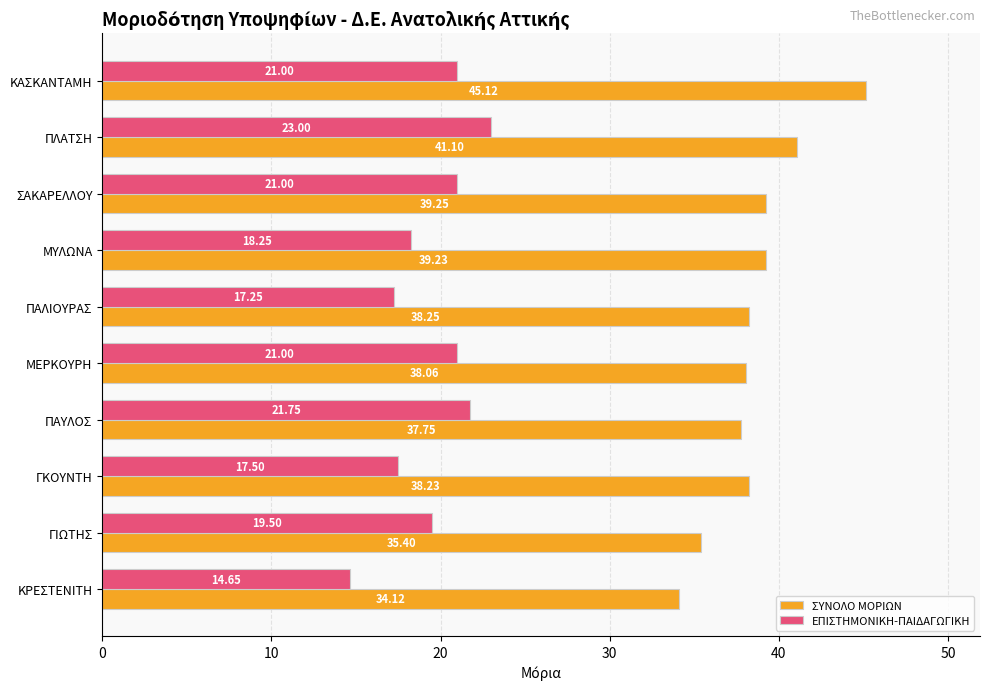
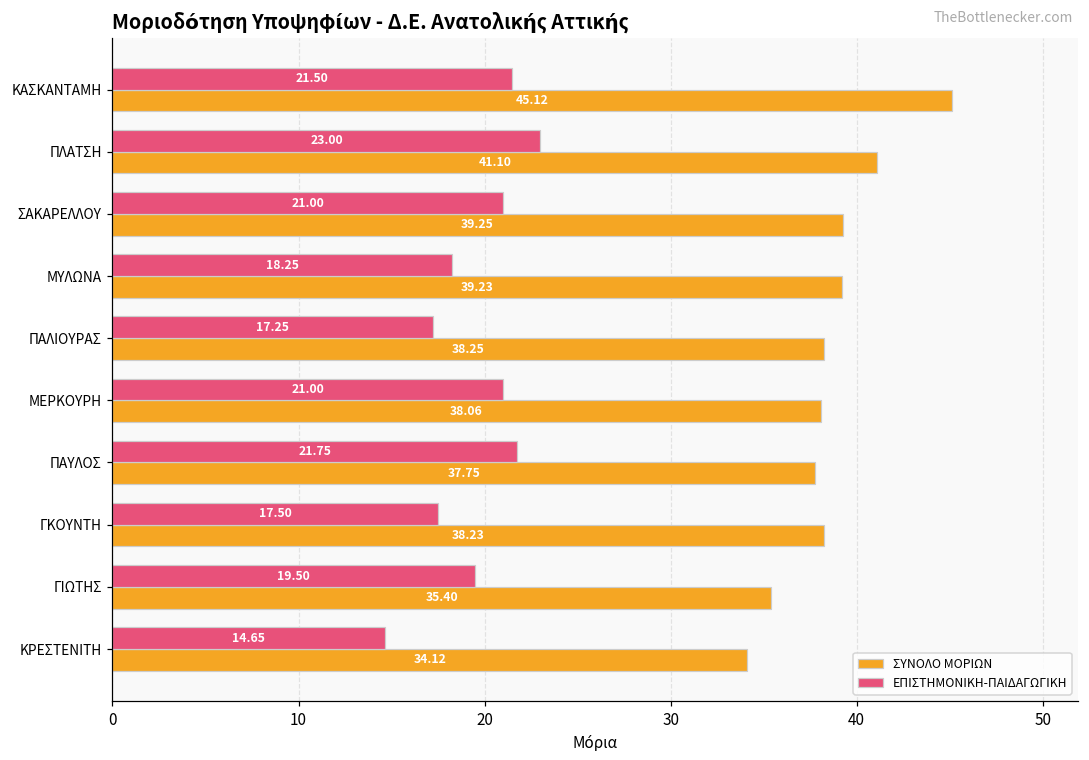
  {
    "ΣΥΝΟΛΟ ΜΟΡΙΩΝ": {
      "ΚΑΣΚΑΝΤΑΜΗ": 45.12,
      "ΠΛΑΤΣΗ": 41.10,
      "ΣΑΚΑΡΕΛΛΟΥ": 39.25,
      "ΜΥΛΩΝΑ": 39.23,
      "ΠΑΛΙΟΥΡΑΣ": 38.25,
      "ΜΕΡΚΟΥΡΗ": 38.06,
      "ΠΑΥΛΟΣ": 37.75,
      "ΓΚΟΥΝΤΗ": 38.23,
      "ΓΙΩΤΗΣ": 35.40,
      "ΚΡΕΣΤΕΝΙΤΗ": 34.12
    },
    "ΕΠΙΣΤΗΜΟΝΙΚΗ-ΠΑΙΔΑΓΩΓΙΚΗ": {
-     "ΚΑΣΚΑΝΤΑΜΗ": 21.00,
+     "ΚΑΣΚΑΝΤΑΜΗ": 21.50,
      "ΠΛΑΤΣΗ": 23.00,
      "ΣΑΚΑΡΕΛΛΟΥ": 21.00,
      "ΜΥΛΩΝΑ": 18.25,
      "ΠΑΛΙΟΥΡΑΣ": 17.25,
      "ΜΕΡΚΟΥΡΗ": 21.00,
      "ΠΑΥΛΟΣ": 21.75,
      "ΓΚΟΥΝΤΗ": 17.50,
      "ΓΙΩΤΗΣ": 19.50,
      "ΚΡΕΣΤΕΝΙΤΗ": 14.65
    }
  }
